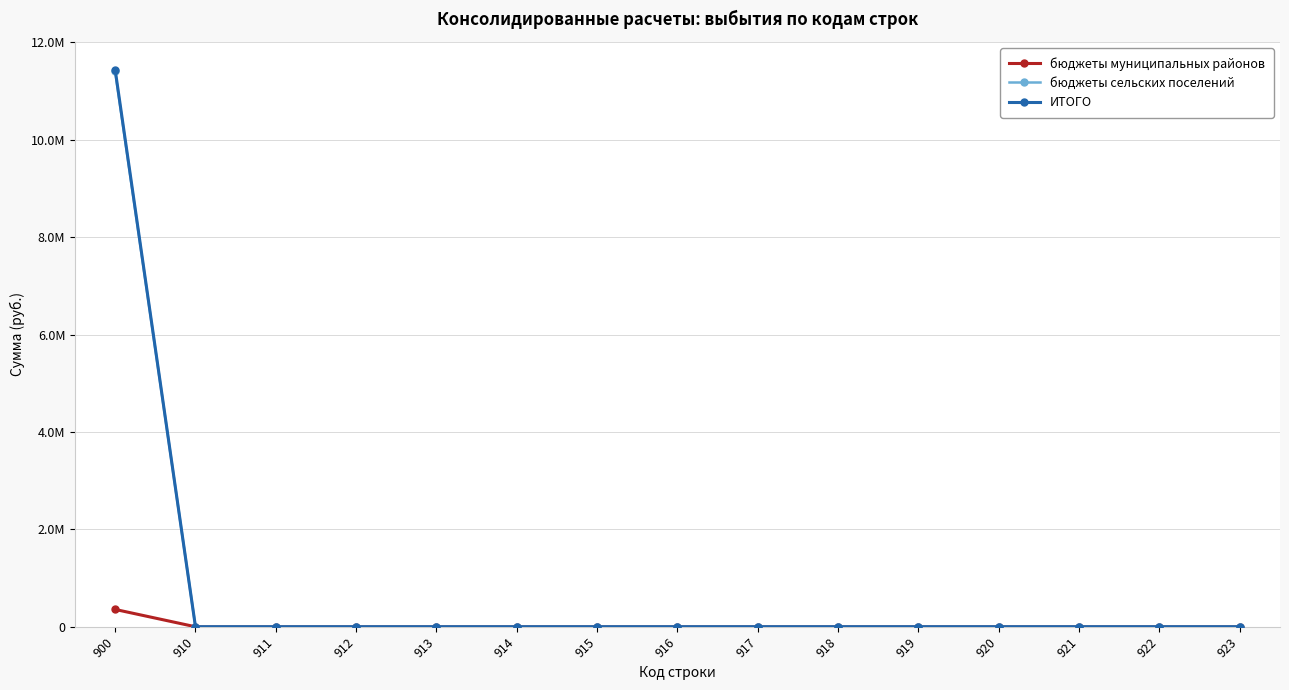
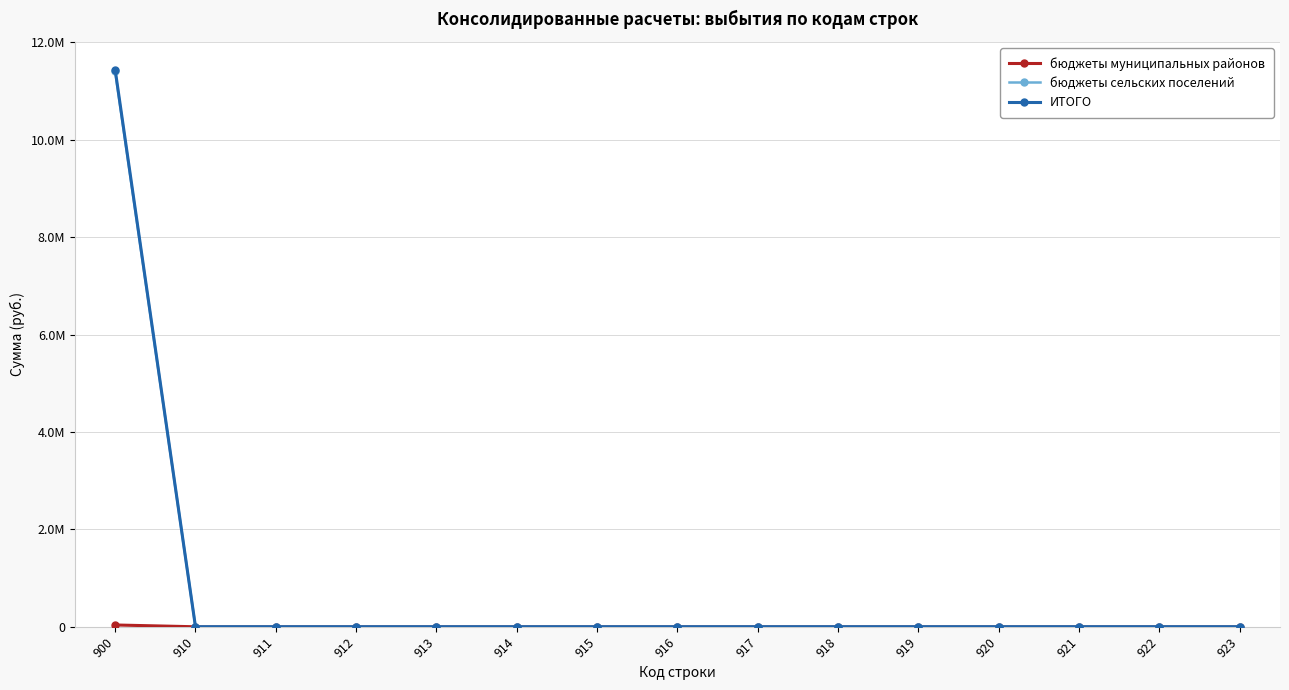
  {
    "бюджеты муниципальных районов": {
-     "900": 400000
+     "900": 0
    }
  }
